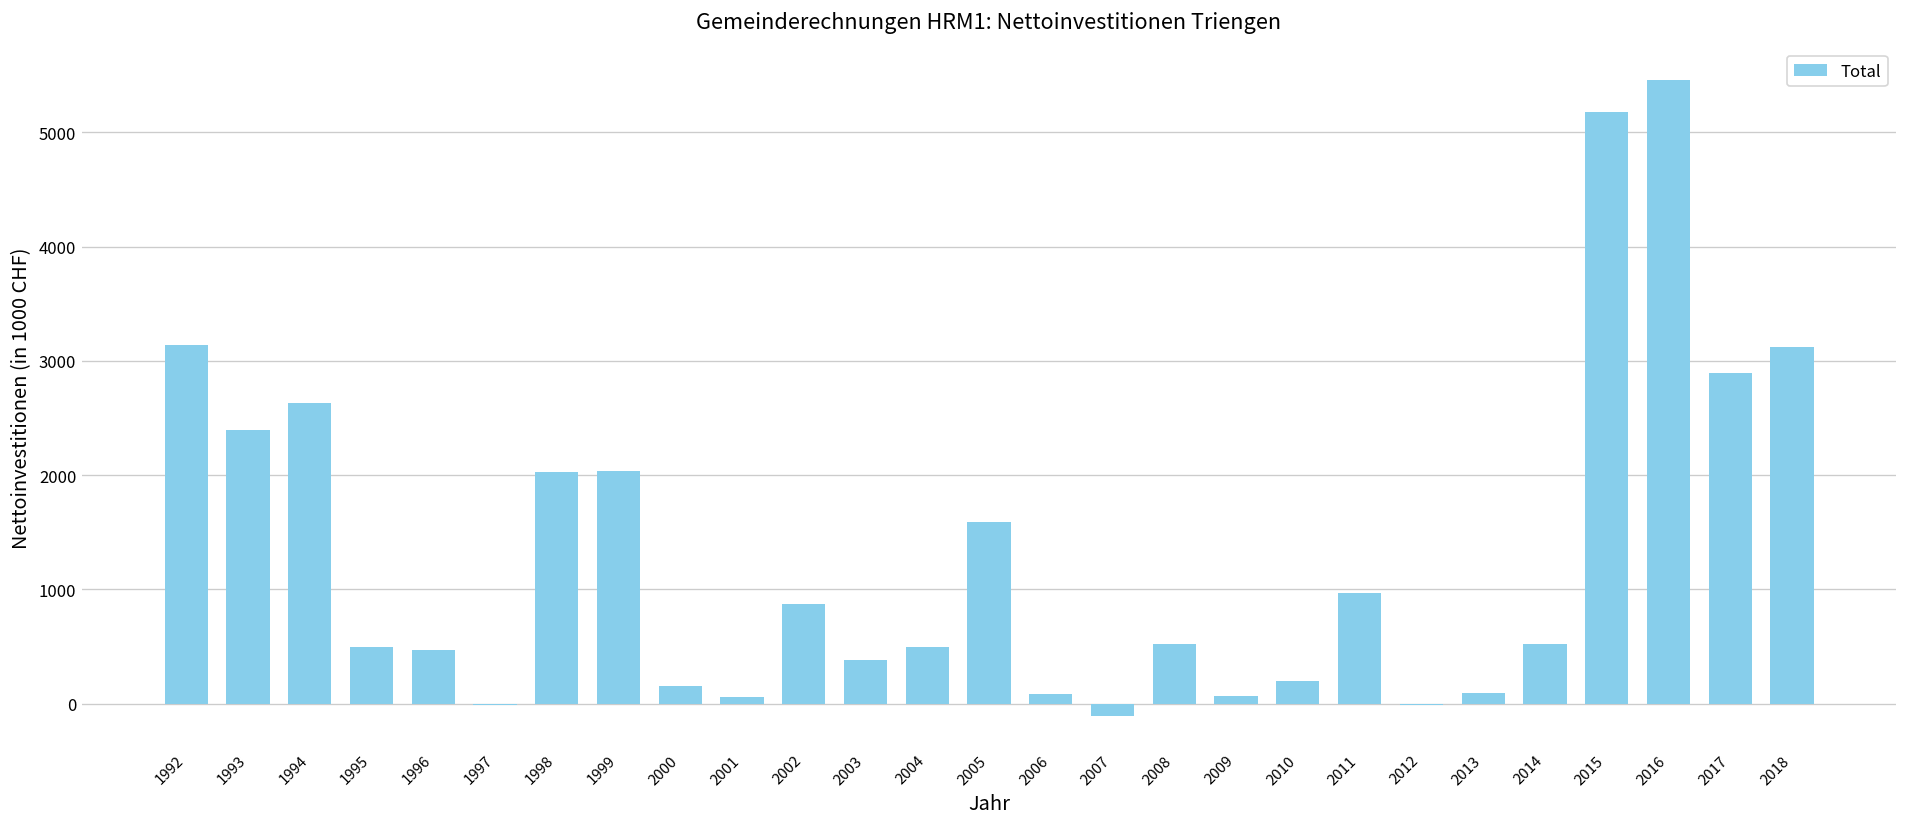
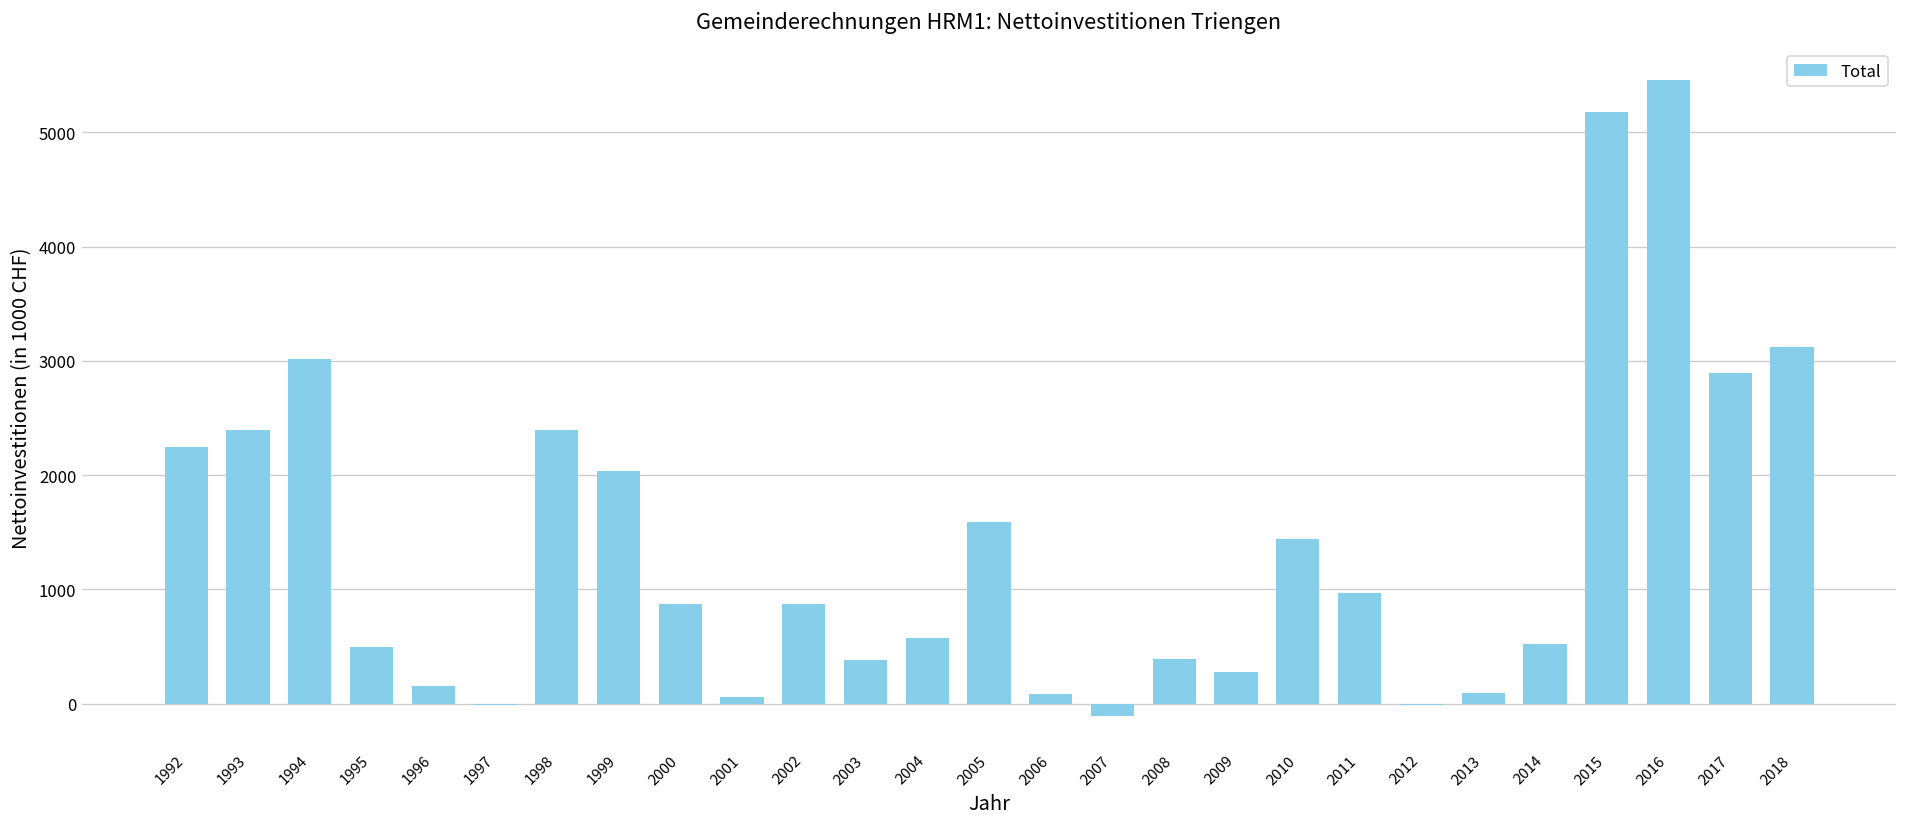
  {
-   "1992": 3100,
+   "1992": 2200,
    "1993": 2400,
-   "1994": 2600,
+   "1994": 3000,
    "1995": 500,
-   "1996": 500,
-   "1998": 2000,
+   "1996": 200,
+   "1998": 2400,
    "1999": 2000,
-   "2000": 200,
+   "2000": 900,
    "2001": 100,
    "2002": 900,
    "2003": 400,
-   "2004": 500,
+   "2004": 600,
    "2005": 1600,
    "2006": 100,
    "2007": -100,
-   "2008": 500,
-   "2009": 100,
-   "2010": 200,
+   "2008": 400,
+   "2009": 300,
+   "2010": 1400,
    "2011": 1000,
    "2013": 100,
    "2014": 500,
    "2015": 5200,
    "2016": 5500,
    "2017": 2900,
    "2018": 3100
  }
